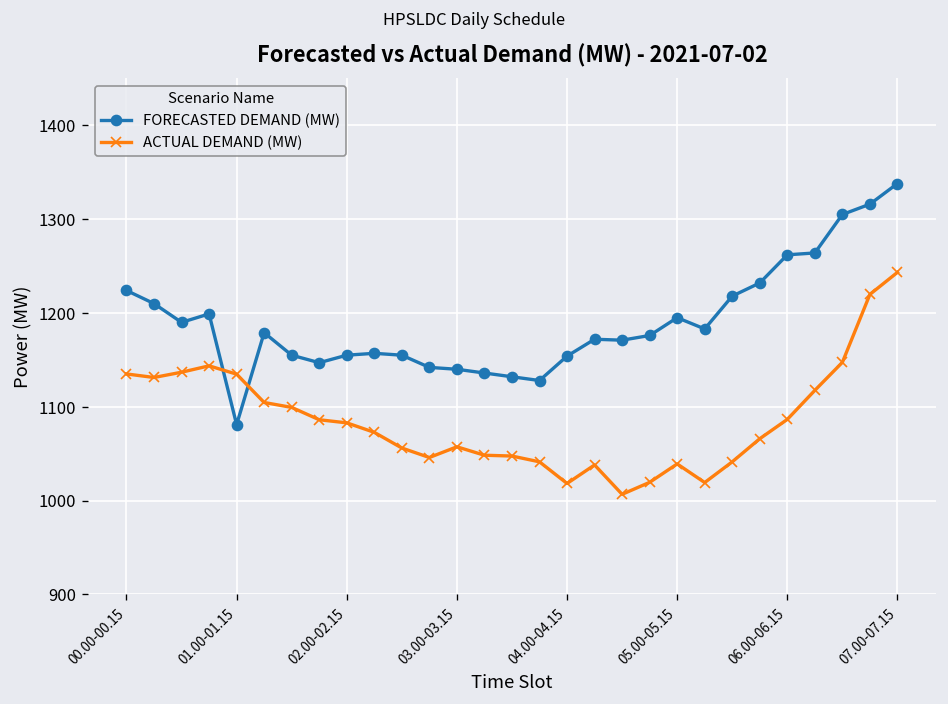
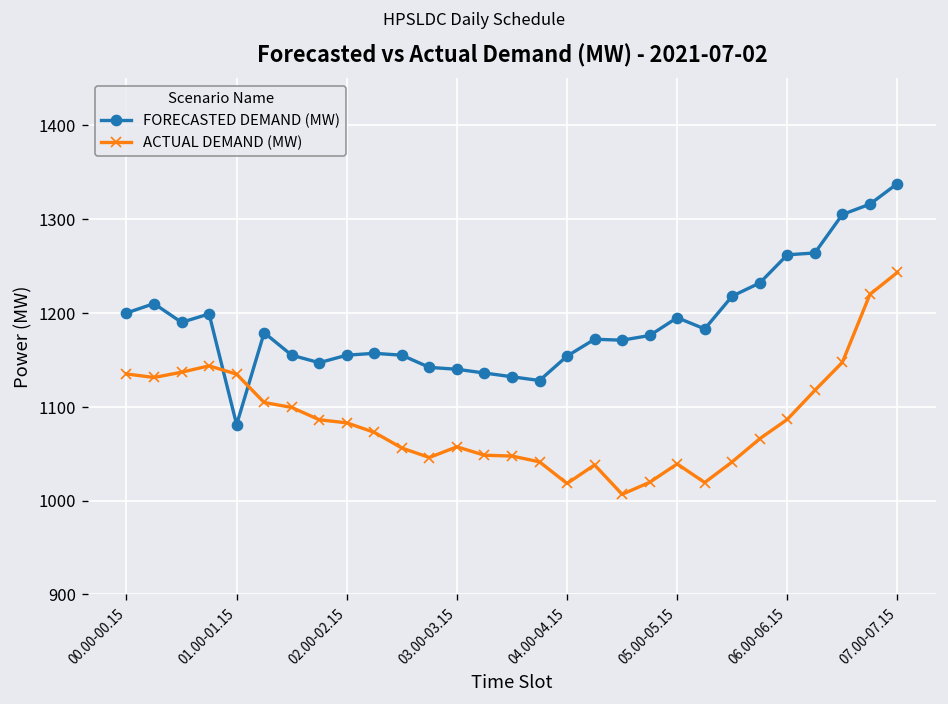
  {
    "FORECASTED DEMAND (MW)": {
-     "00.00-00.15": 1220,
+     "00.00-00.15": 1200,
      "01.00-01.15": 1080,
      "02.00-02.15": 1160,
      "03.00-03.15": 1140,
      "04.00-04.15": 1150,
      "05.00-05.15": 1200,
      "06.00-06.15": 1260,
      "07.00-07.15": 1340
    },
    "ACTUAL DEMAND (MW)": {
      "00.00-00.15": 1140,
      "01.00-01.15": 1130,
      "02.00-02.15": 1080,
      "03.00-03.15": 1060,
      "04.00-04.15": 1020,
      "05.00-05.15": 1040,
      "06.00-06.15": 1090,
      "07.00-07.15": 1240
    }
  }
